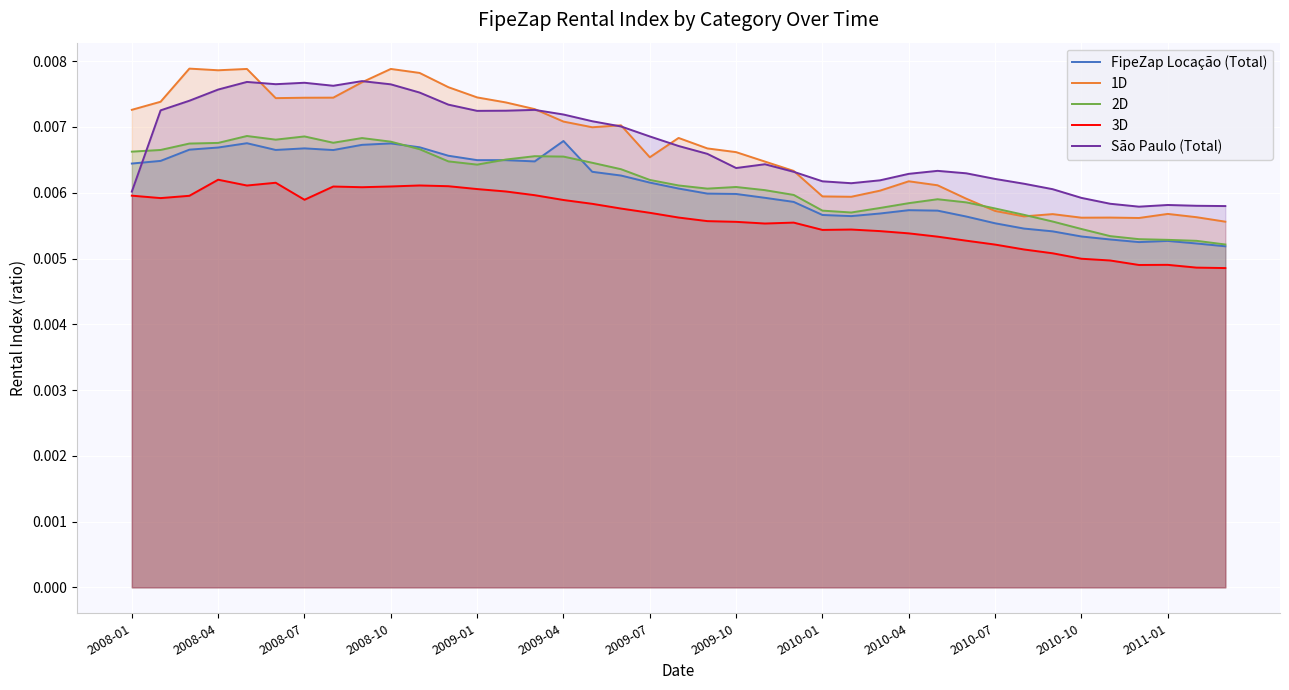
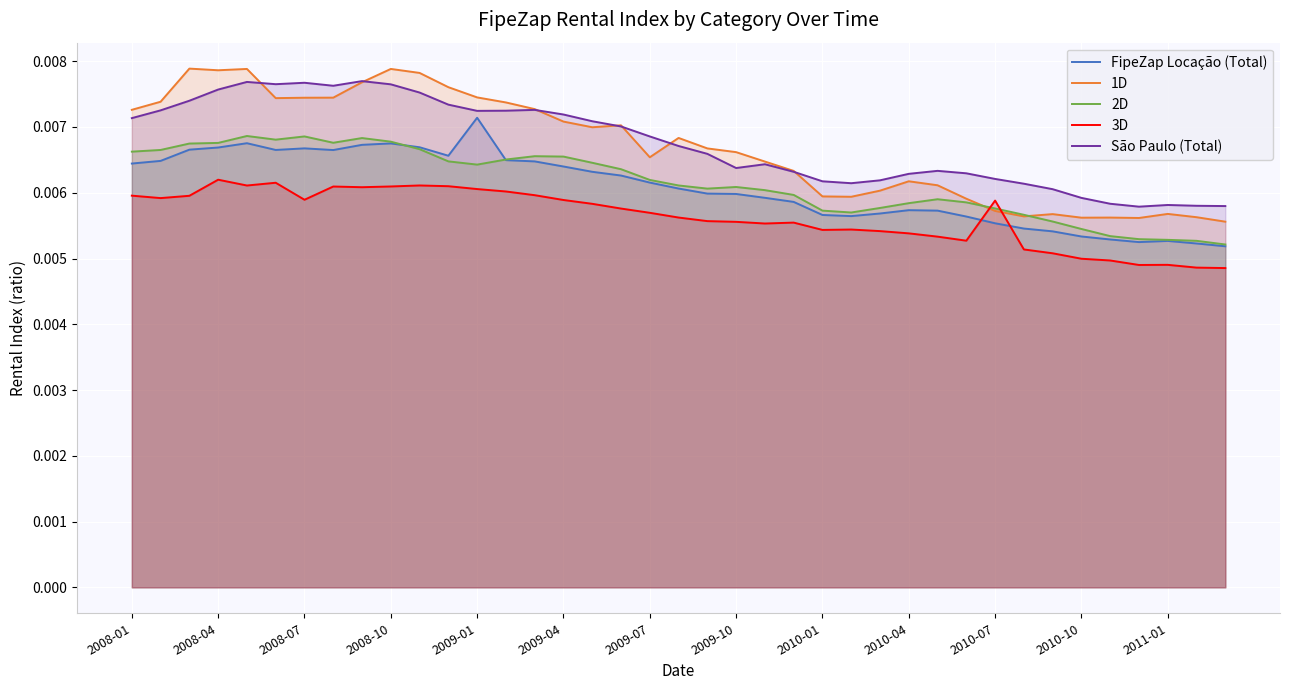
  {
    "FipeZap Locação (Total)": {
      "2008-01": 0.0064,
      "2008-04": 0.0067,
      "2008-07": 0.0067,
-     "2009-01": 0.0065,
-     "2009-04": 0.0068,
+     "2009-01": 0.0071,
+     "2009-04": 0.0064,
      "2009-07": 0.0062,
      "2009-10": 0.0060,
      "2010-01": 0.0057,
      "2010-04": 0.0057,
      "2010-07": 0.0055,
      "2010-10": 0.0053
    },
    "1D": {
      "2008-01": 0.0073,
      "2008-04": 0.0079,
      "2008-07": 0.0074,
      "2008-10": 0.0079,
      "2009-01": 0.0074,
      "2009-04": 0.0071,
      "2009-07": 0.0065,
      "2009-10": 0.0066,
      "2010-01": 0.0059,
      "2010-04": 0.0062,
      "2010-10": 0.0056,
      "2011-01": 0.0057
    },
    "2D": {
      "2008-01": 0.0066,
      "2008-04": 0.0068,
      "2008-07": 0.0069,
      "2009-01": 0.0064,
      "2009-04": 0.0065,
      "2009-07": 0.0062,
      "2009-10": 0.0061,
      "2010-01": 0.0057,
      "2010-04": 0.0058,
      "2010-10": 0.0054
    },
    "3D": {
      "2008-01": 0.0060,
      "2008-04": 0.0062,
      "2008-07": 0.0059,
      "2008-10": 0.0061,
      "2009-01": 0.0061,
      "2009-04": 0.0059,
      "2009-07": 0.0057,
      "2009-10": 0.0056,
      "2010-01": 0.0054,
      "2010-04": 0.0054,
-     "2010-07": 0.0052,
+     "2010-07": 0.0059,
      "2010-10": 0.0050,
      "2011-01": 0.0049
    },
    "São Paulo (Total)": {
-     "2008-01": 0.0060,
+     "2008-01": 0.0071,
      "2008-04": 0.0076,
      "2008-07": 0.0077,
      "2008-10": 0.0076,
      "2009-01": 0.0072,
      "2009-04": 0.0072,
      "2009-07": 0.0069,
      "2009-10": 0.0064,
      "2010-01": 0.0062,
      "2010-04": 0.0063,
      "2010-07": 0.0062,
      "2010-10": 0.0059,
      "2011-01": 0.0058
    }
  }
